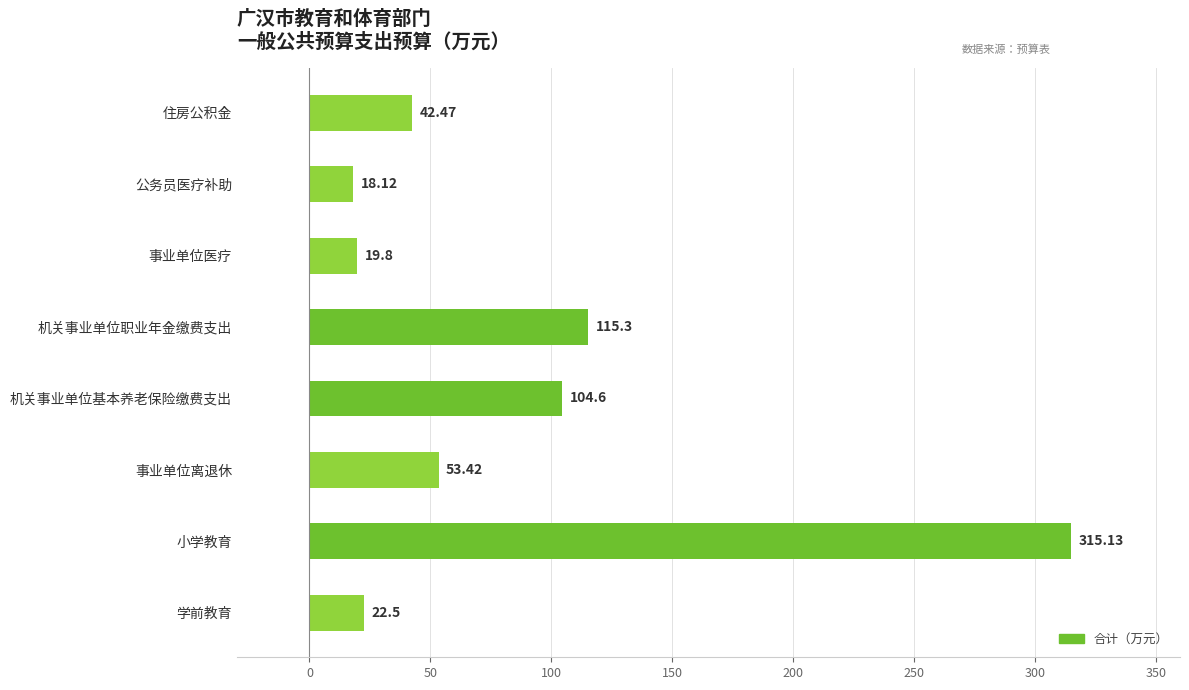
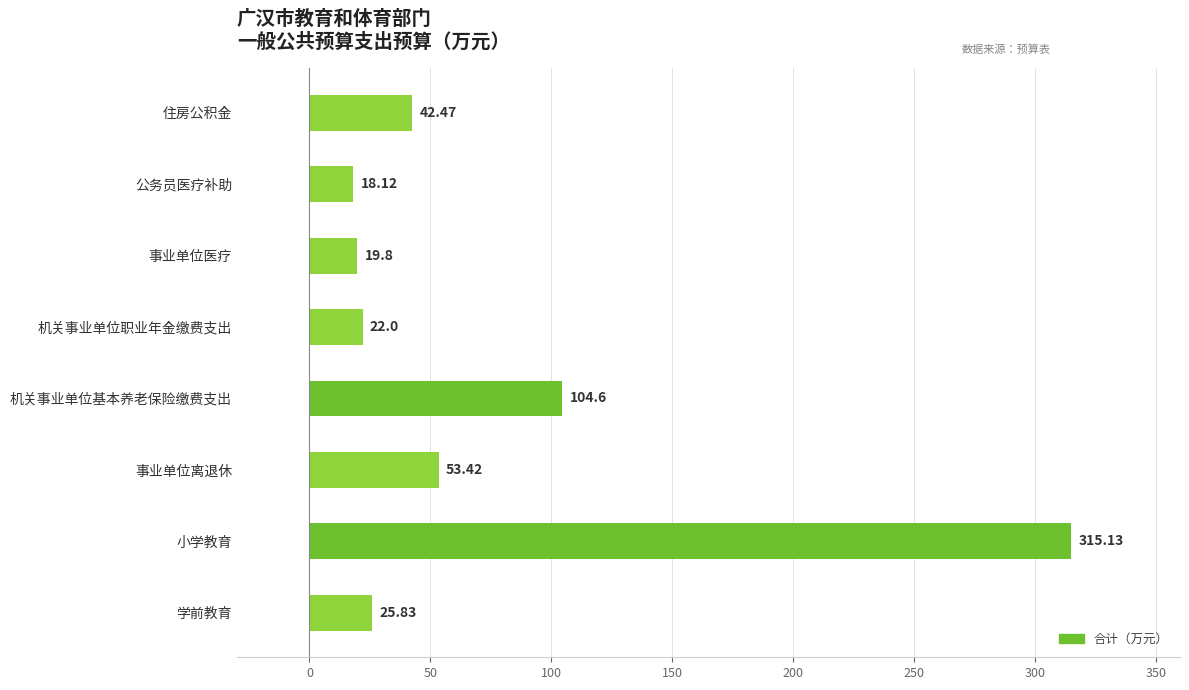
  {
    "住房公积金": 42.47,
    "公务员医疗补助": 18.12,
    "事业单位医疗": 19.8,
-   "机关事业单位职业年金缴费支出": 115.3,
+   "机关事业单位职业年金缴费支出": 22.0,
    "机关事业单位基本养老保险缴费支出": 104.6,
    "事业单位离退休": 53.42,
    "小学教育": 315.13,
-   "学前教育": 22.5
+   "学前教育": 25.83
  }
